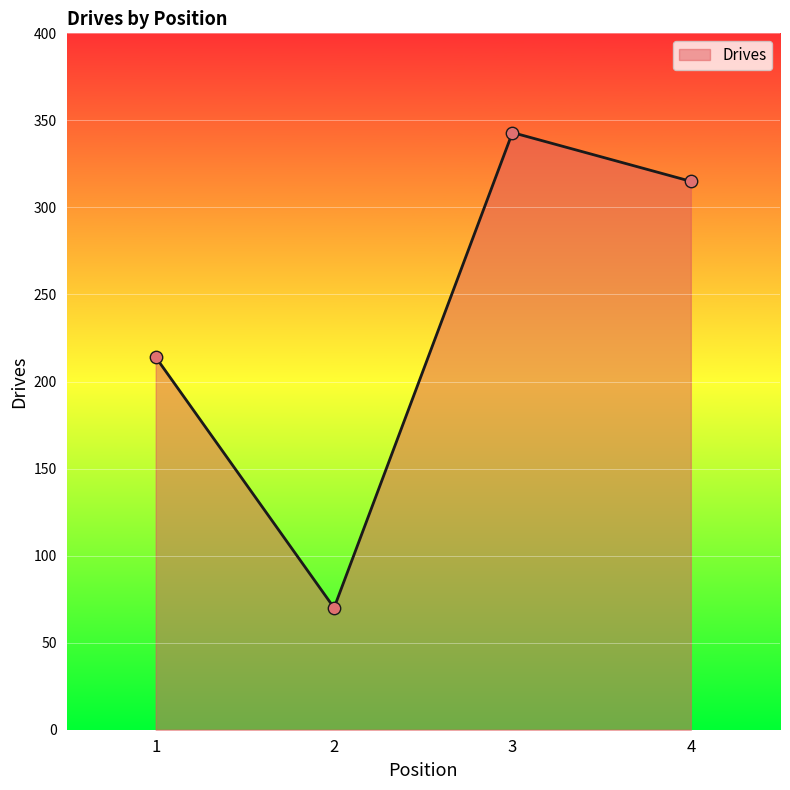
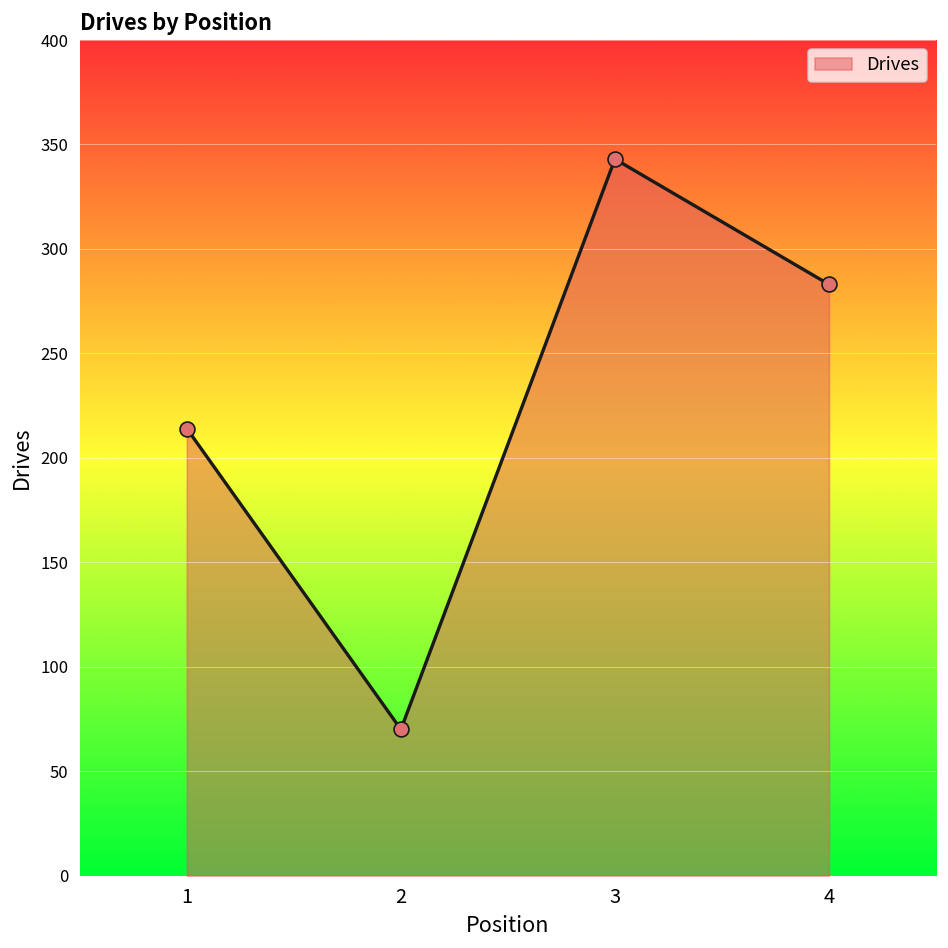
  {
    "1": 214,
    "2": 70,
    "3": 343,
-   "4": 315
+   "4": 283
  }
